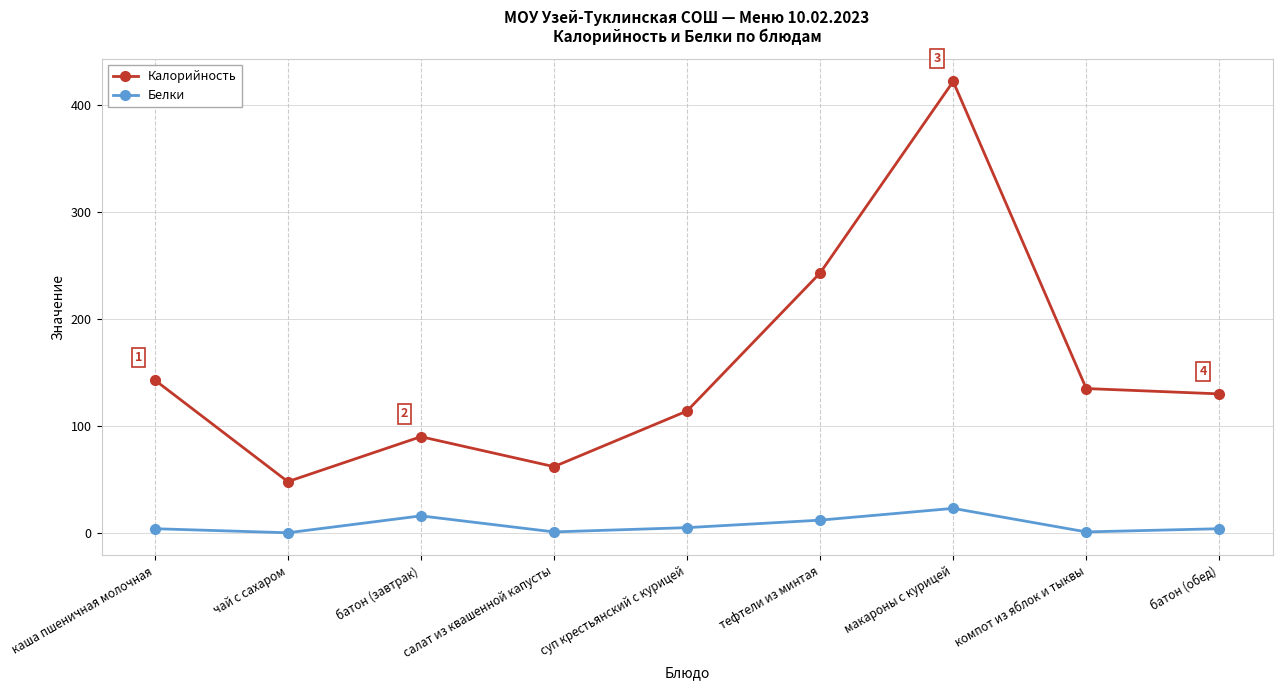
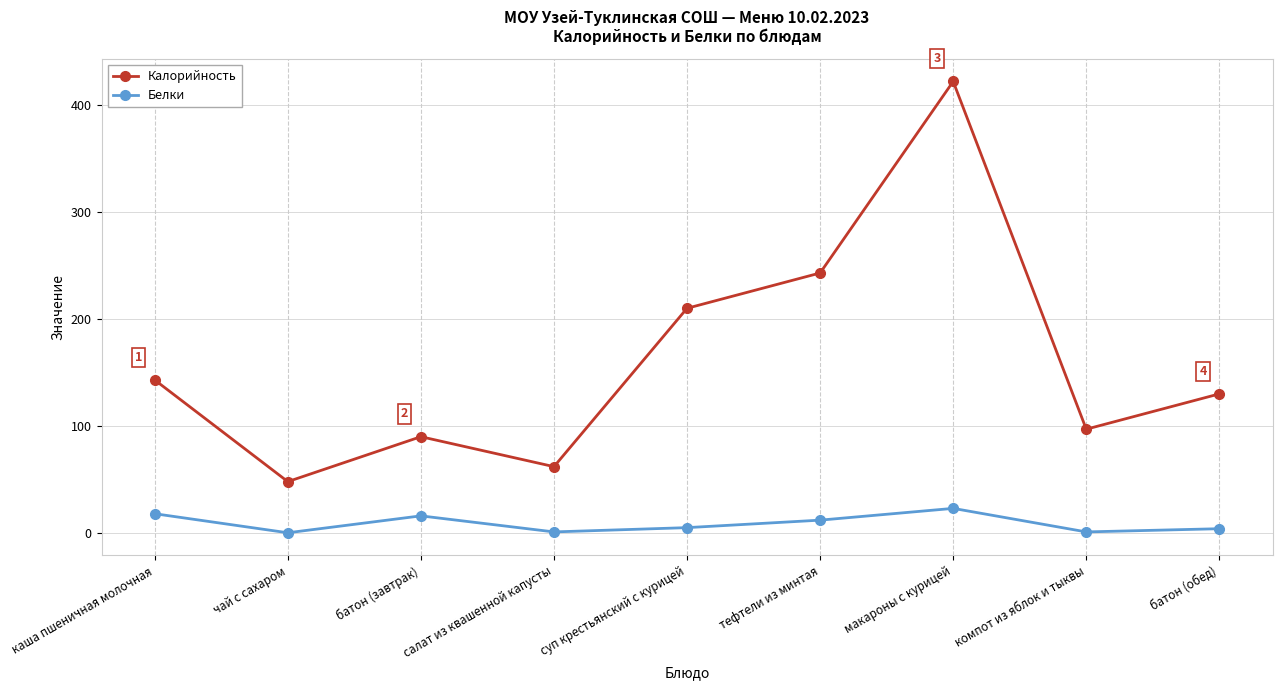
  {
    "Калорийность": {
      "чай с сахаром": 48,
      "салат из квашенной капусты": 62,
-     "суп крестьянский с курицей": 114,
+     "суп крестьянский с курицей": 210,
      "тефтели из минтая": 243,
-     "компот из яблок и тыквы": 135
+     "компот из яблок и тыквы": 97
    },
    "Белки": {
-     "каша пшеничная молочная": 4,
+     "каша пшеничная молочная": 18,
      "чай с сахаром": 0,
      "батон (завтрак)": 16,
      "салат из квашенной капусты": 1,
      "суп крестьянский с курицей": 5,
      "тефтели из минтая": 12,
      "макароны с курицей": 23,
      "компот из яблок и тыквы": 1,
      "батон (обед)": 4
    }
  }
